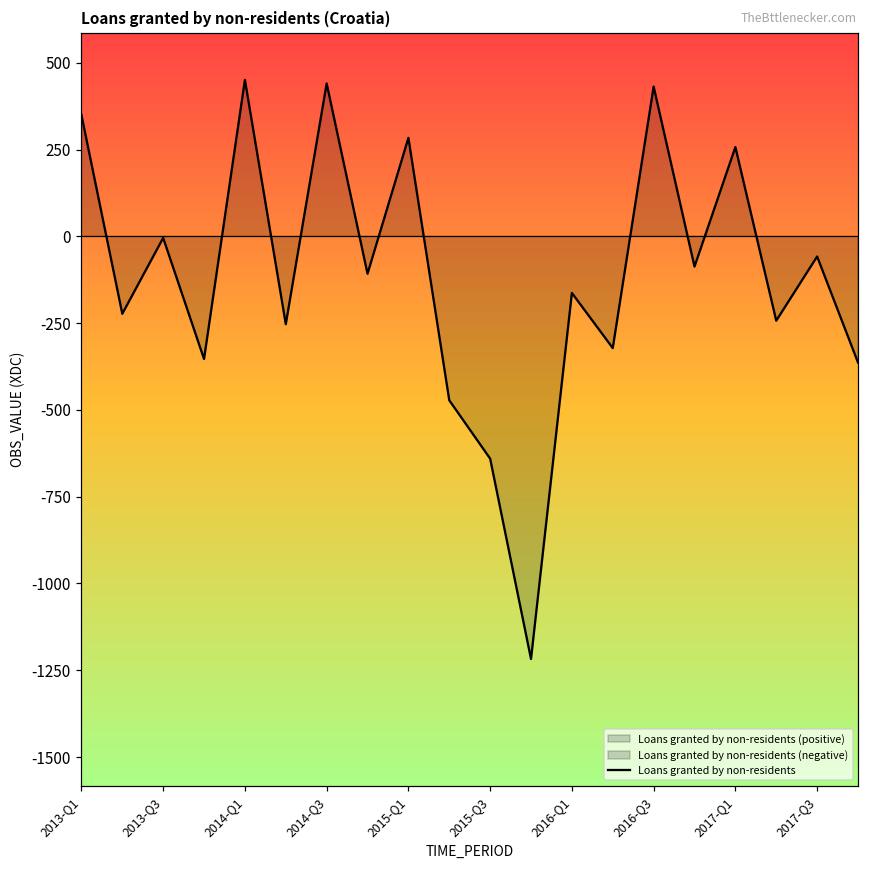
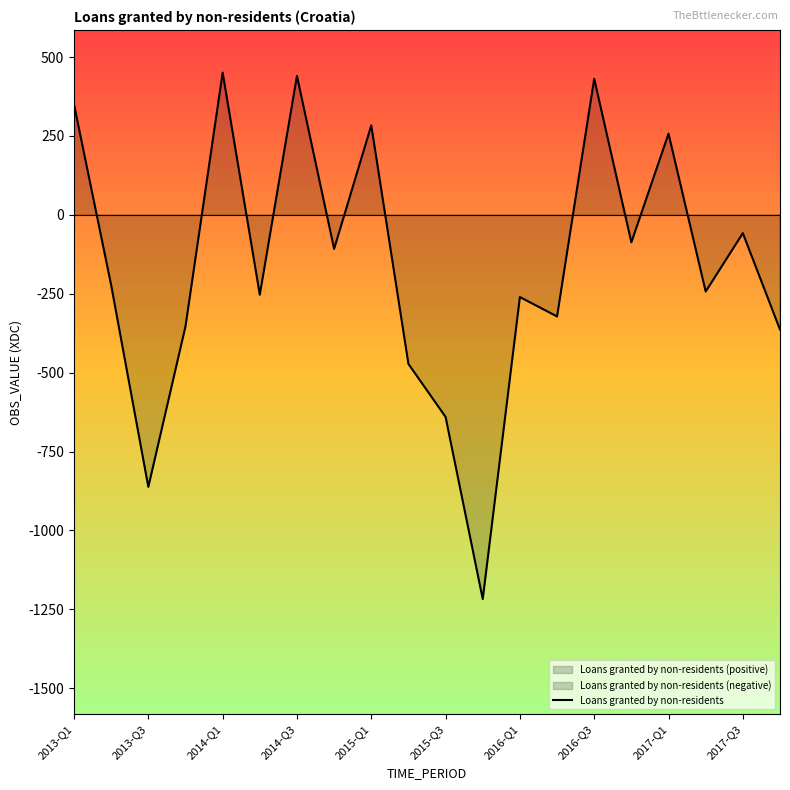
  {
    "2013-Q1": 350,
-   "2013-Q3": 0,
+   "2013-Q3": -860,
    "2014-Q1": 450,
    "2014-Q3": 440,
    "2015-Q1": 280,
    "2015-Q3": -640,
-   "2016-Q1": -160,
+   "2016-Q1": -260,
    "2016-Q3": 430,
    "2017-Q1": 260,
    "2017-Q3": -60
  }
